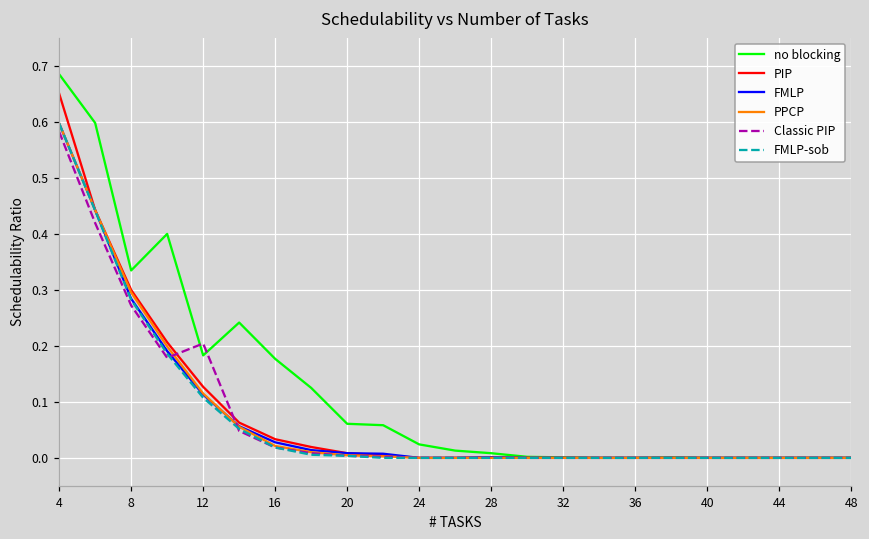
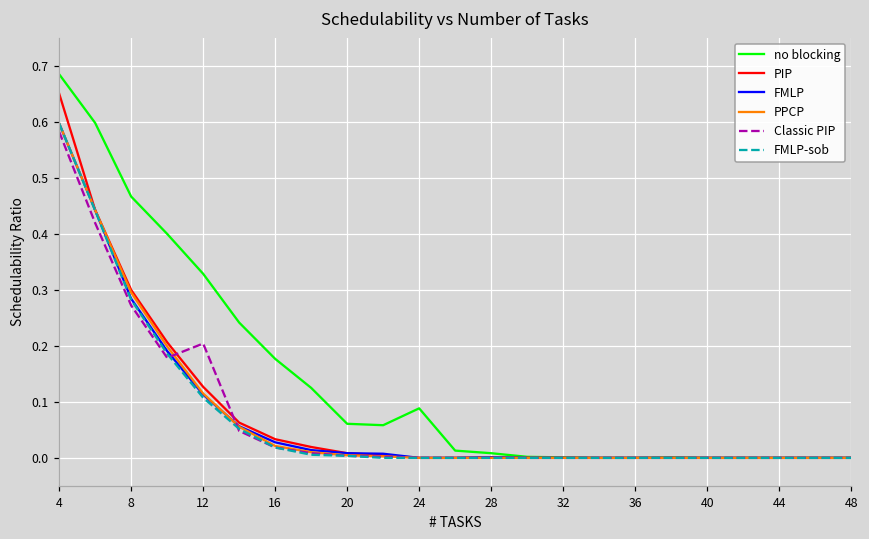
  {
    "no blocking": {
      "4": 0.68,
-     "8": 0.33,
-     "12": 0.18,
+     "8": 0.47,
+     "12": 0.33,
      "16": 0.18,
      "20": 0.06,
-     "24": 0.02,
+     "24": 0.09,
      "28": 0.01
    },
    "PIP": {
      "4": 0.65,
      "12": 0.13,
      "16": 0.03
    },
    "FMLP": {
      "16": 0.03
    },
    "Classic PIP": {
      "4": 0.58,
      "8": 0.27,
      "12": 0.20
    },
    "FMLP-sob": {
      "12": 0.11
    }
  }
